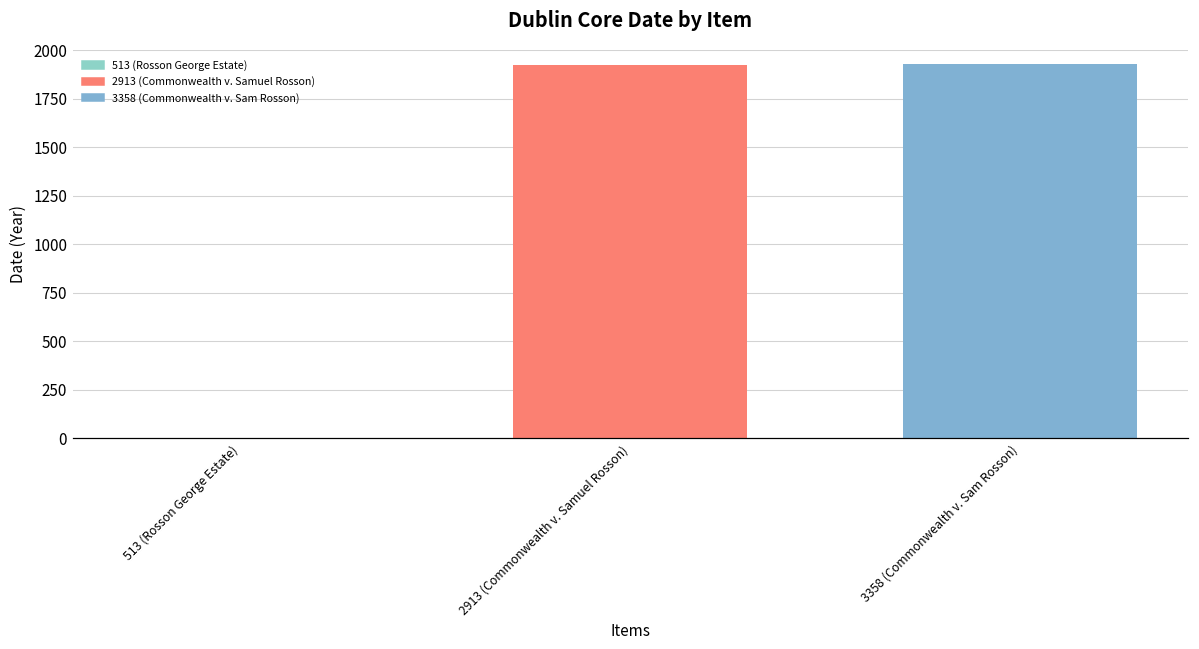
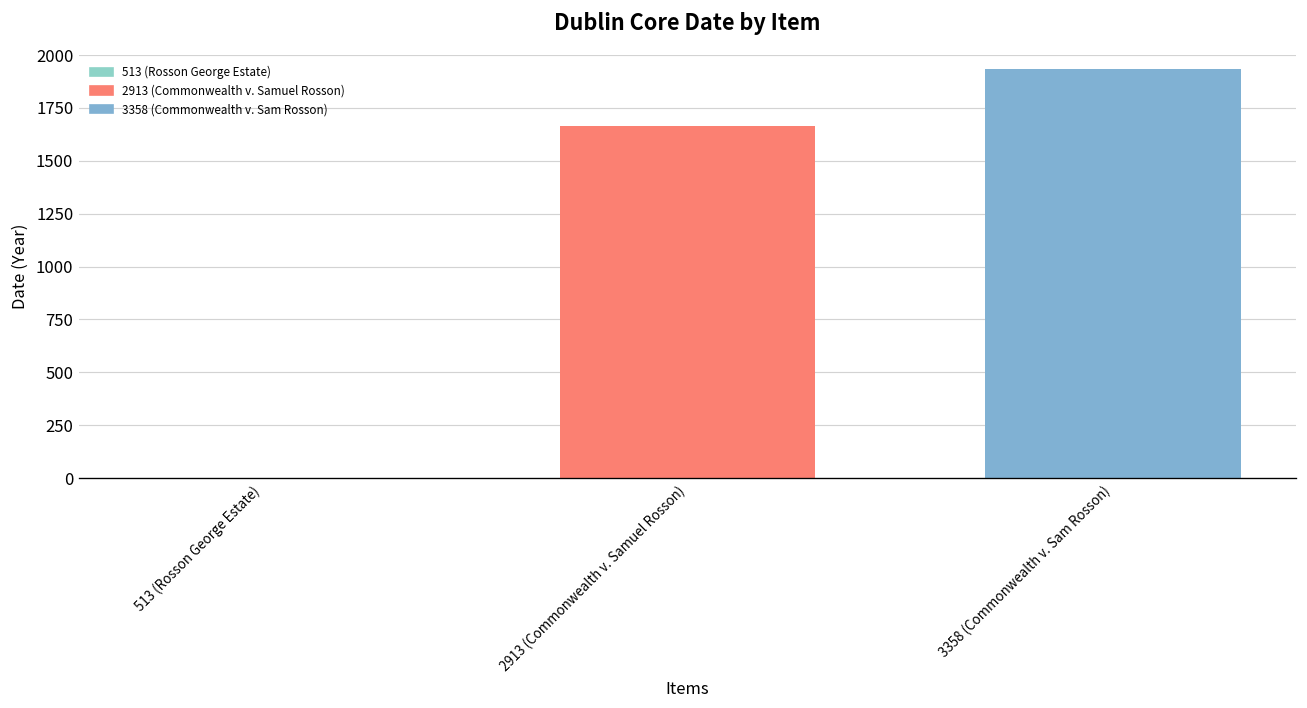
  {
    "513 (Rosson George Estate)": 0,
-   "2913 (Commonwealth v. Samuel Rosson)": 1920,
+   "2913 (Commonwealth v. Samuel Rosson)": 1660,
    "3358 (Commonwealth v. Sam Rosson)": 1930
  }
